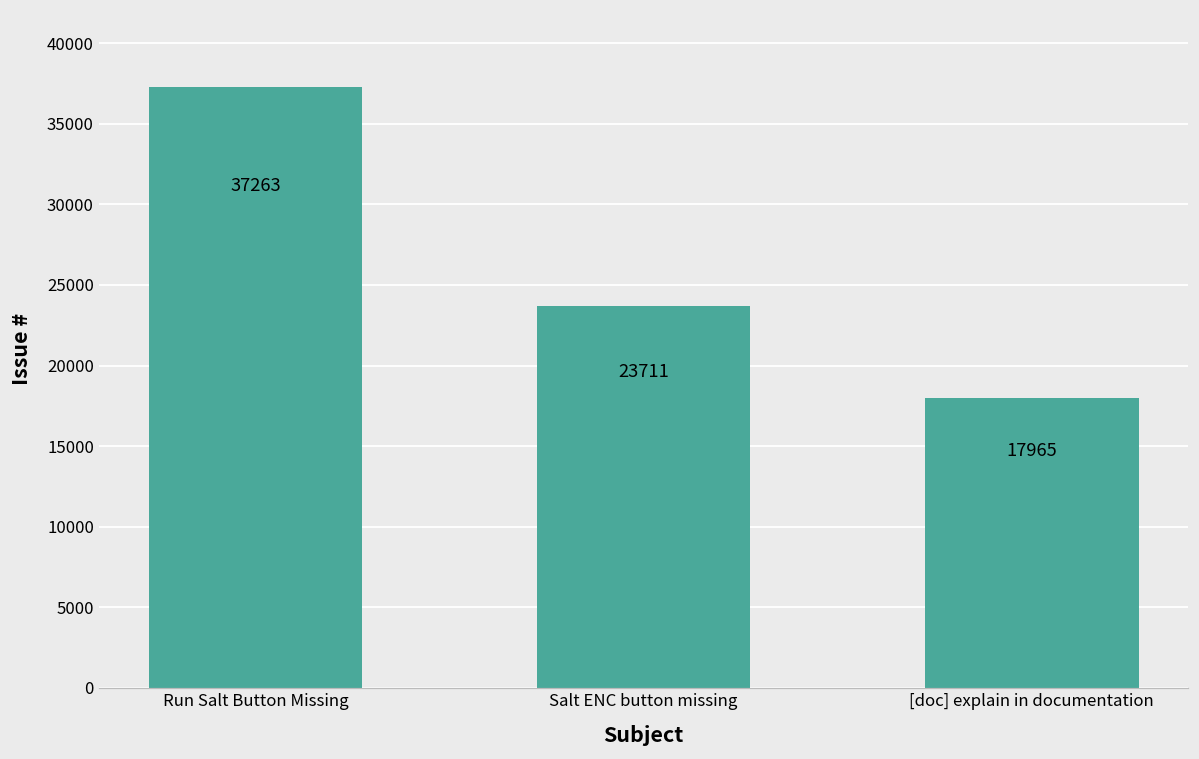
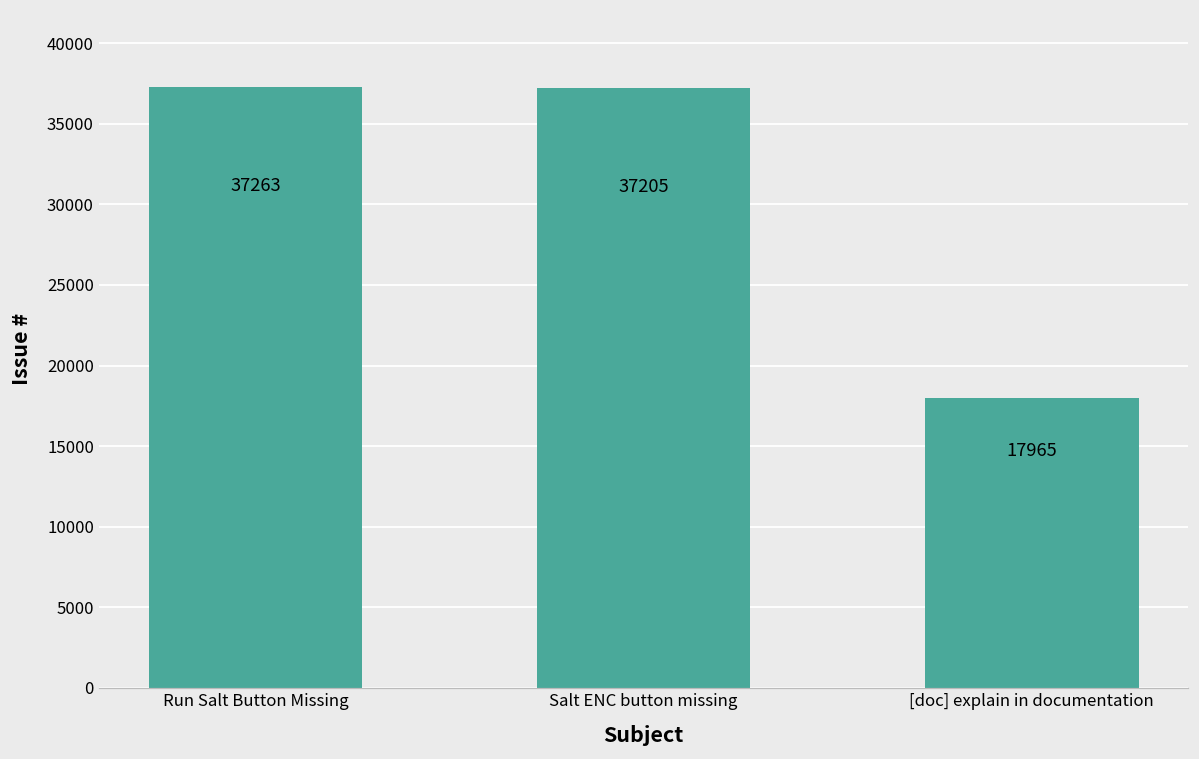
  {
    "Run Salt Button Missing": 37263,
-   "Salt ENC button missing": 23711,
+   "Salt ENC button missing": 37205,
    "[doc] explain in documentation": 17965
  }
